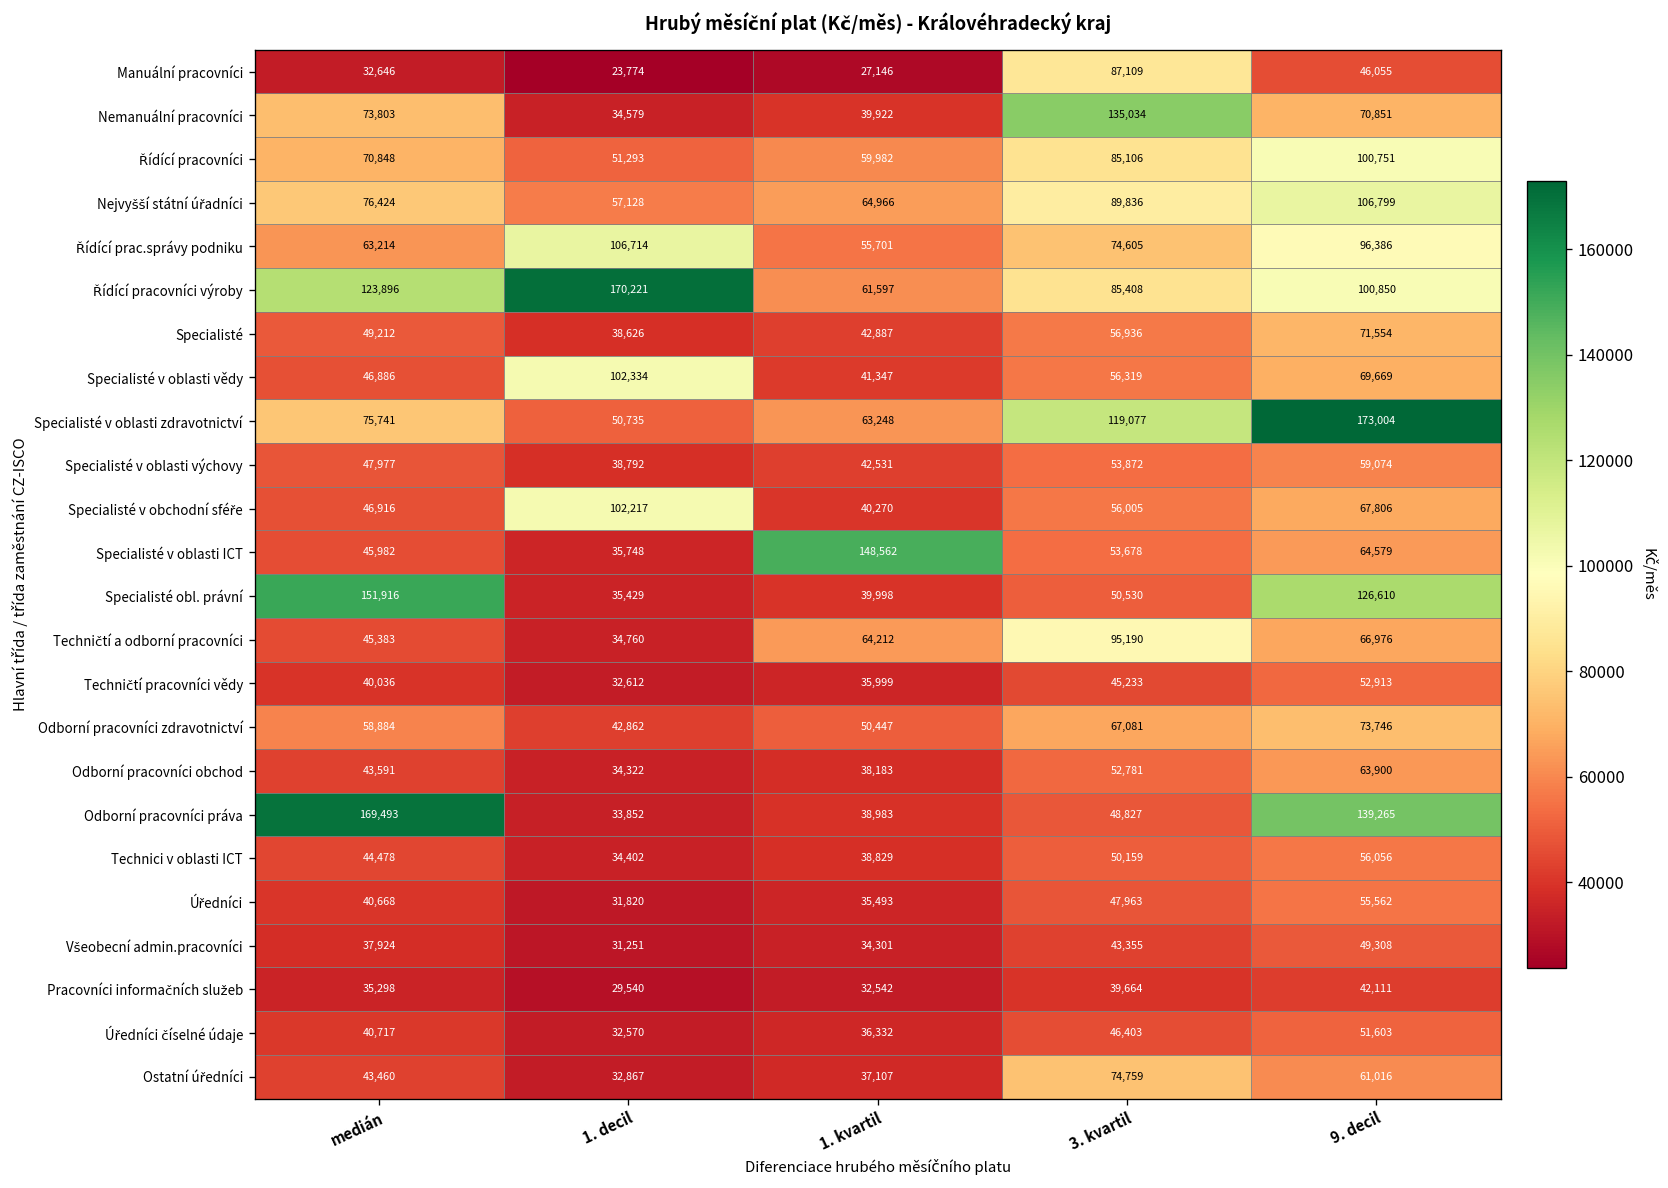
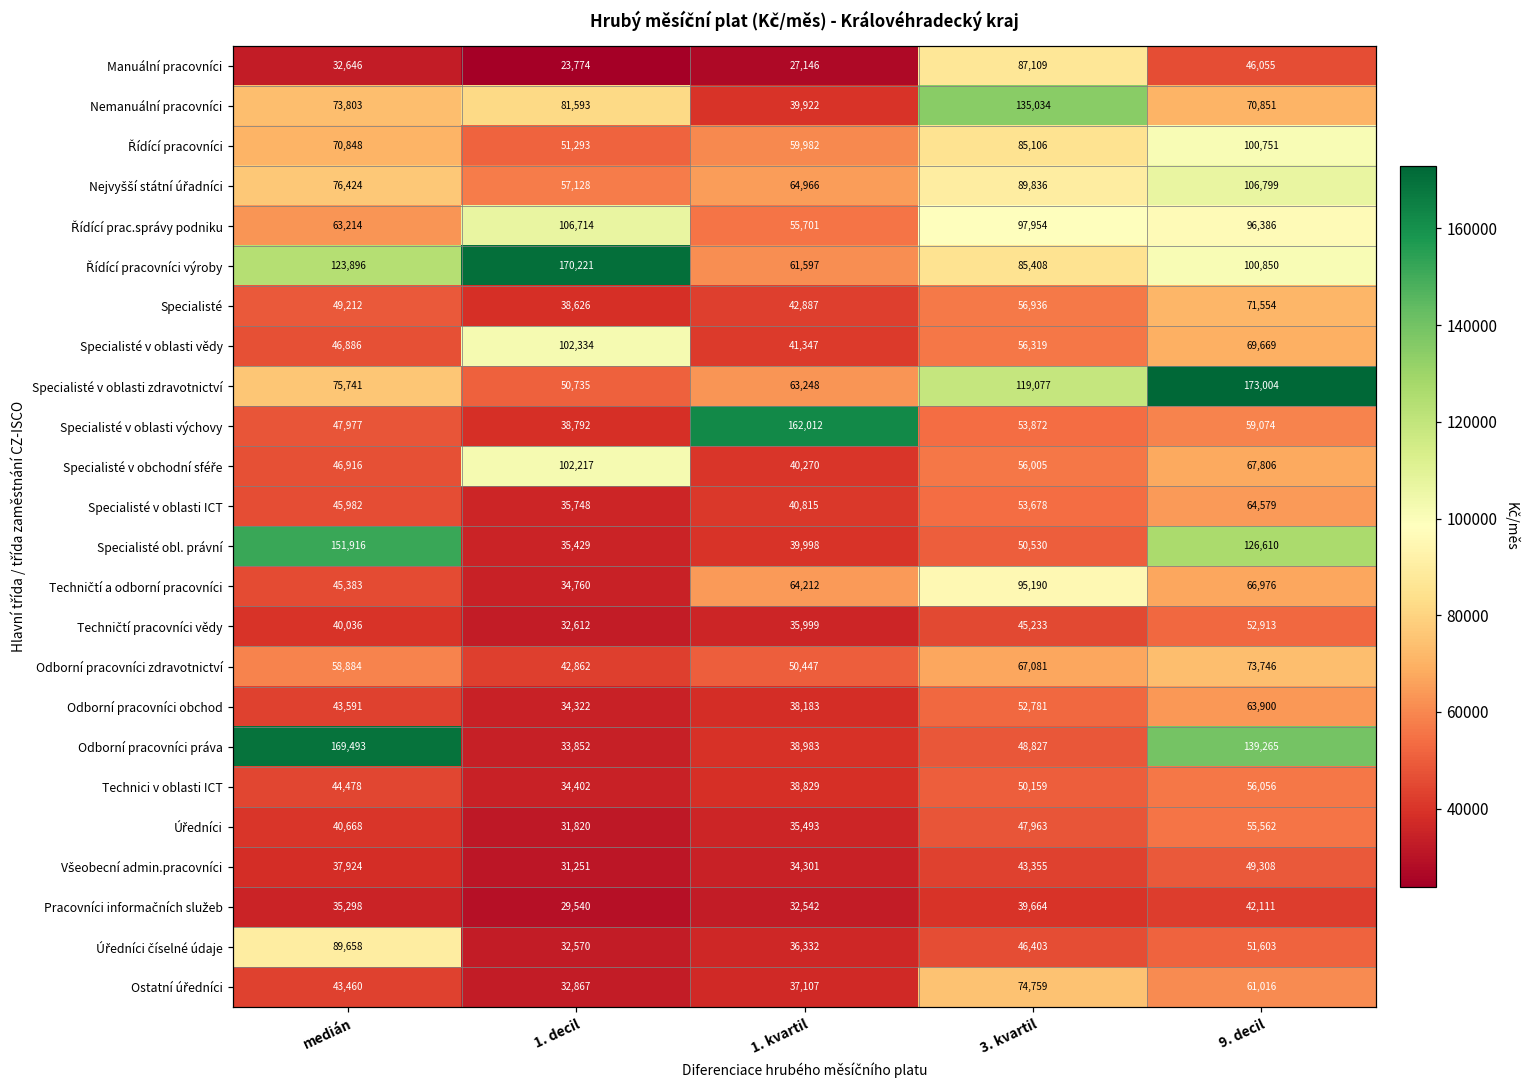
  {
    "Manuální pracovníci": {
      "medián": "32,646",
      "1. decil": "23,774",
      "1. kvartil": "27,146",
      "3. kvartil": "87,109",
      "9. decil": "46,055"
    },
    "Nemanuální pracovníci": {
      "medián": "73,803",
-     "1. decil": "34,579",
+     "1. decil": "81,593",
      "1. kvartil": "39,922",
      "3. kvartil": "135,034",
      "9. decil": "70,851"
    },
    "Řídící pracovníci": {
      "medián": "70,848",
      "1. decil": "51,293",
      "1. kvartil": "59,982",
      "3. kvartil": "85,106",
      "9. decil": "100,751"
    },
    "Nejvyšší státní úřadníci": {
      "medián": "76,424",
      "1. decil": "57,128",
      "1. kvartil": "64,966",
      "3. kvartil": "89,836",
      "9. decil": "106,799"
    },
    "Řídící prac.správy podniku": {
      "medián": "63,214",
      "1. decil": "106,714",
      "1. kvartil": "55,701",
-     "3. kvartil": "74,605",
+     "3. kvartil": "97,954",
      "9. decil": "96,386"
    },
    "Řídící pracovníci výroby": {
      "medián": "123,896",
      "1. decil": "170,221",
      "1. kvartil": "61,597",
      "3. kvartil": "85,408",
      "9. decil": "100,850"
    },
    "Specialisté": {
      "medián": "49,212",
      "1. decil": "38,626",
      "1. kvartil": "42,887",
      "3. kvartil": "56,936",
      "9. decil": "71,554"
    },
    "Specialisté v oblasti vědy": {
      "medián": "46,886",
      "1. decil": "102,334",
      "1. kvartil": "41,347",
      "3. kvartil": "56,319",
      "9. decil": "69,669"
    },
    "Specialisté v oblasti zdravotnictví": {
      "medián": "75,741",
      "1. decil": "50,735",
      "1. kvartil": "63,248",
      "3. kvartil": "119,077",
      "9. decil": "173,004"
    },
    "Specialisté v oblasti výchovy": {
      "medián": "47,977",
      "1. decil": "38,792",
-     "1. kvartil": "42,531",
+     "1. kvartil": "162,012",
      "3. kvartil": "53,872",
      "9. decil": "59,074"
    },
    "Specialisté v obchodní sféře": {
      "medián": "46,916",
      "1. decil": "102,217",
      "1. kvartil": "40,270",
      "3. kvartil": "56,005",
      "9. decil": "67,806"
    },
    "Specialisté v oblasti ICT": {
      "medián": "45,982",
      "1. decil": "35,748",
-     "1. kvartil": "148,562",
+     "1. kvartil": "40,815",
      "3. kvartil": "53,678",
      "9. decil": "64,579"
    },
    "Specialisté obl. právní": {
      "medián": "151,916",
      "1. decil": "35,429",
      "1. kvartil": "39,998",
      "3. kvartil": "50,530",
      "9. decil": "126,610"
    },
    "Techničtí a odborní pracovníci": {
      "medián": "45,383",
      "1. decil": "34,760",
      "1. kvartil": "64,212",
      "3. kvartil": "95,190",
      "9. decil": "66,976"
    },
    "Techničtí pracovníci vědy": {
      "medián": "40,036",
      "1. decil": "32,612",
      "1. kvartil": "35,999",
      "3. kvartil": "45,233",
      "9. decil": "52,913"
    },
    "Odborní pracovníci zdravotnictví": {
      "medián": "58,884",
      "1. decil": "42,862",
      "1. kvartil": "50,447",
      "3. kvartil": "67,081",
      "9. decil": "73,746"
    },
    "Odborní pracovníci obchod": {
      "medián": "43,591",
      "1. decil": "34,322",
      "1. kvartil": "38,183",
      "3. kvartil": "52,781",
      "9. decil": "63,900"
    },
    "Odborní pracovníci práva": {
      "medián": "169,493",
      "1. decil": "33,852",
      "1. kvartil": "38,983",
      "3. kvartil": "48,827",
      "9. decil": "139,265"
    },
    "Technici v oblasti ICT": {
      "medián": "44,478",
      "1. decil": "34,402",
      "1. kvartil": "38,829",
      "3. kvartil": "50,159",
      "9. decil": "56,056"
    },
    "Úředníci": {
      "medián": "40,668",
      "1. decil": "31,820",
      "1. kvartil": "35,493",
      "3. kvartil": "47,963",
      "9. decil": "55,562"
    },
    "Všeobecní admin.pracovníci": {
      "medián": "37,924",
      "1. decil": "31,251",
      "1. kvartil": "34,301",
      "3. kvartil": "43,355",
      "9. decil": "49,308"
    },
    "Pracovníci informačních služeb": {
      "medián": "35,298",
      "1. decil": "29,540",
      "1. kvartil": "32,542",
      "3. kvartil": "39,664",
      "9. decil": "42,111"
    },
    "Úředníci číselné údaje": {
-     "medián": "40,717",
+     "medián": "89,658",
      "1. decil": "32,570",
      "1. kvartil": "36,332",
      "3. kvartil": "46,403",
      "9. decil": "51,603"
    },
    "Ostatní úředníci": {
      "medián": "43,460",
      "1. decil": "32,867",
      "1. kvartil": "37,107",
      "3. kvartil": "74,759",
      "9. decil": "61,016"
    }
  }
